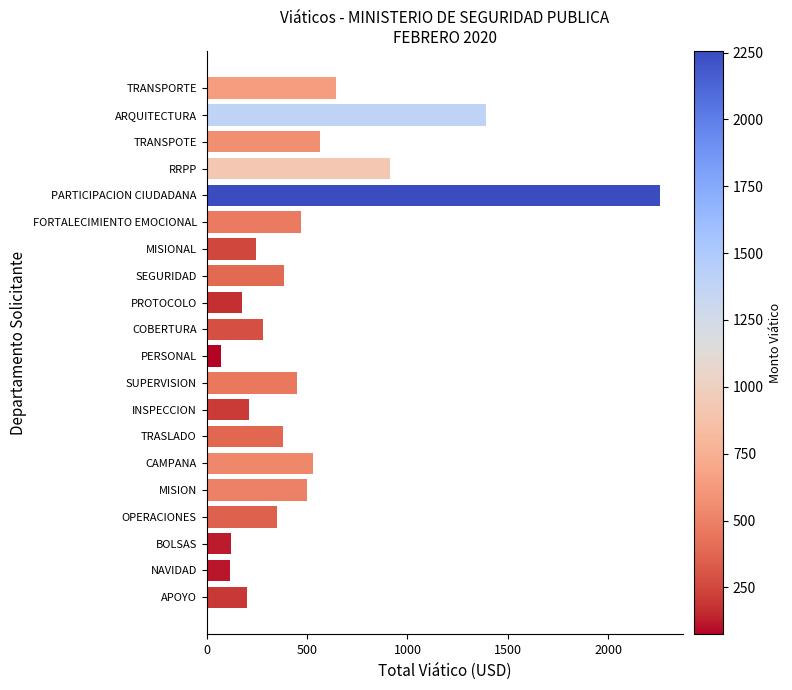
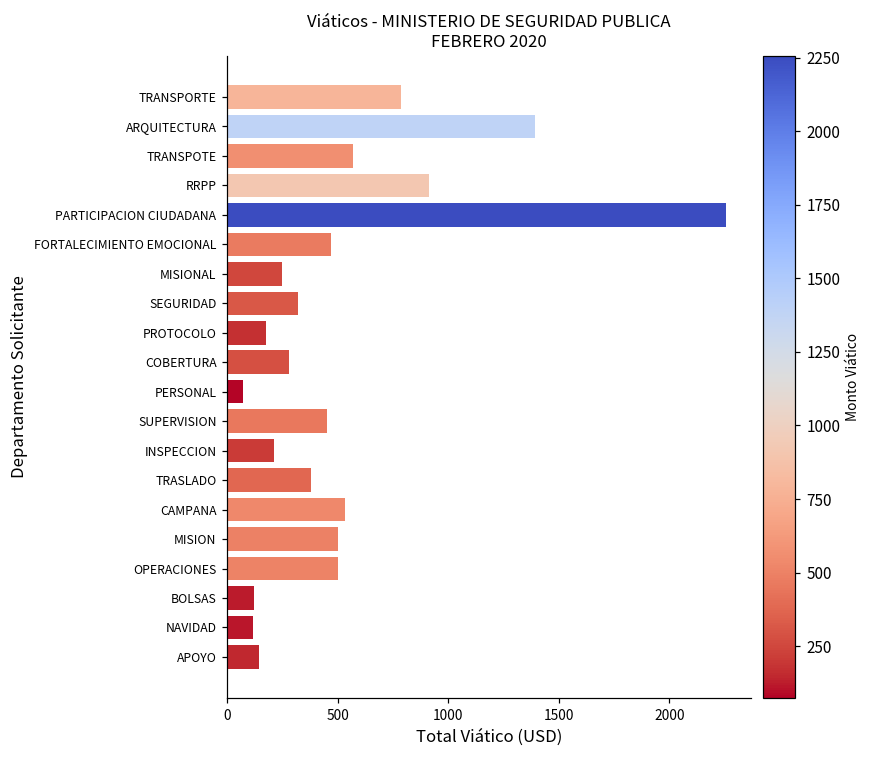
  {
-   "TRANSPORTE": 640,
+   "TRANSPORTE": 780,
    "ARQUITECTURA": 1390,
    "TRANSPOTE": 570,
    "RRPP": 910,
    "PARTICIPACION CIUDADANA": 2260,
    "FORTALECIMIENTO EMOCIONAL": 470,
    "MISIONAL": 250,
-   "SEGURIDAD": 390,
+   "SEGURIDAD": 320,
    "PROTOCOLO": 180,
    "COBERTURA": 280,
    "PERSONAL": 70,
    "SUPERVISION": 450,
    "INSPECCION": 210,
    "TRASLADO": 380,
    "CAMPANA": 530,
    "MISION": 500,
-   "OPERACIONES": 350,
+   "OPERACIONES": 500,
    "BOLSAS": 120,
    "NAVIDAD": 120,
-   "APOYO": 200
+   "APOYO": 150
  }
